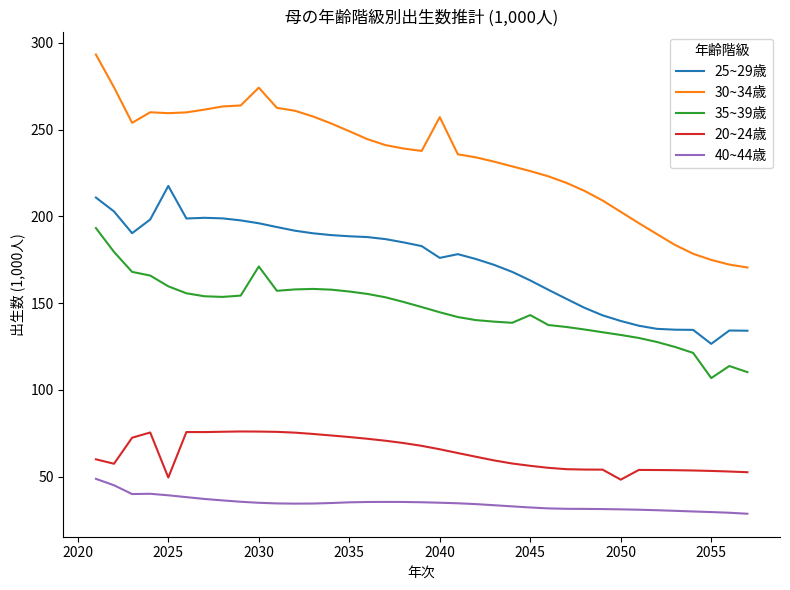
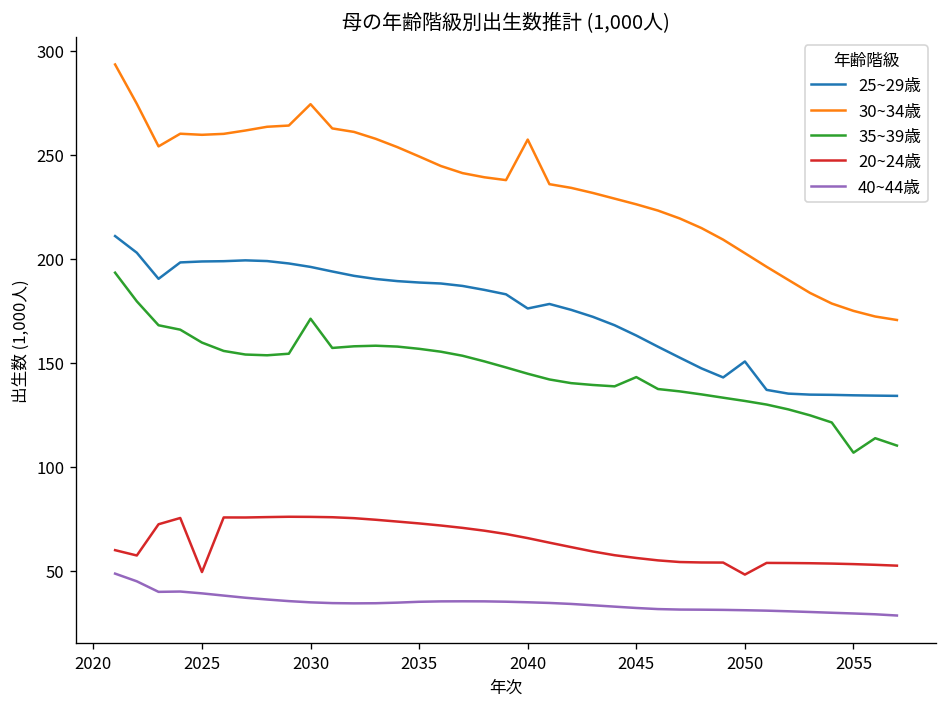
  {
    "25~29歳": {
-     "2025": 218,
+     "2025": 199,
      "2030": 196,
      "2035": 189,
      "2040": 176,
      "2045": 163,
-     "2050": 140,
-     "2055": 126
+     "2050": 151,
+     "2055": 134
    },
    "30~34歳": {
      "2025": 260,
      "2030": 274,
      "2035": 249,
      "2040": 257,
      "2045": 226,
      "2050": 203,
      "2055": 175
    },
    "35~39歳": {
      "2025": 160,
      "2030": 171,
      "2035": 157,
      "2040": 145,
      "2045": 143,
      "2050": 132,
      "2055": 107
    },
    "20~24歳": {
      "2025": 49,
      "2030": 76,
      "2035": 73,
      "2040": 66,
      "2045": 56,
      "2050": 48,
      "2055": 53
    },
    "40~44歳": {
      "2025": 39,
      "2030": 35,
      "2035": 35,
      "2040": 35,
      "2045": 32,
      "2050": 31,
      "2055": 29
    }
  }
